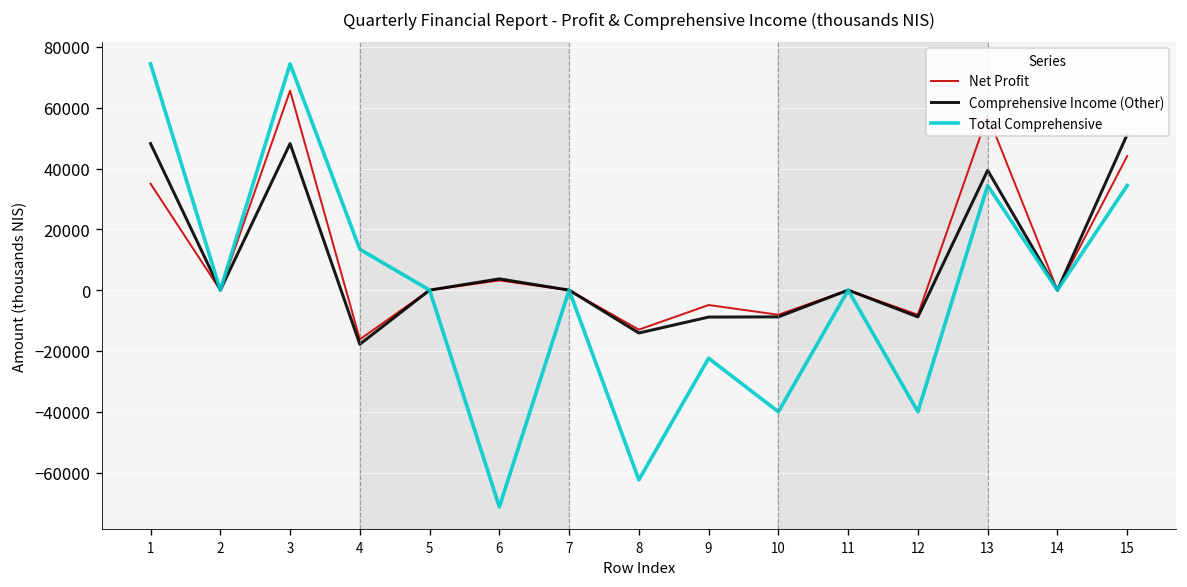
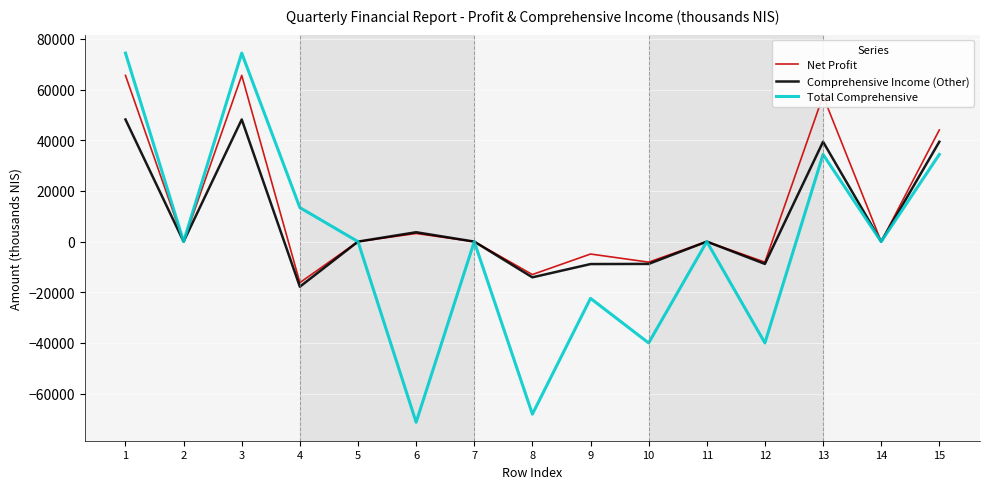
  {
    "Net Profit": {
-     "1": 35000,
+     "1": 66000,
      "3": 66000,
      "4": -16000,
      "8": -13000,
      "9": -5000,
      "15": 44000
    },
    "Comprehensive Income (Other)": {
      "1": 48000,
      "3": 48000,
      "4": -18000,
      "8": -14000,
      "9": -9000,
      "13": 39000,
-     "15": 51000
+     "15": 39000
    },
    "Total Comprehensive": {
      "1": 74000,
      "3": 74000,
      "4": 13000,
      "6": -71000,
-     "8": -62000,
+     "8": -68000,
      "9": -22000,
      "10": -40000,
      "12": -40000,
      "13": 34000,
      "15": 34000
    }
  }
